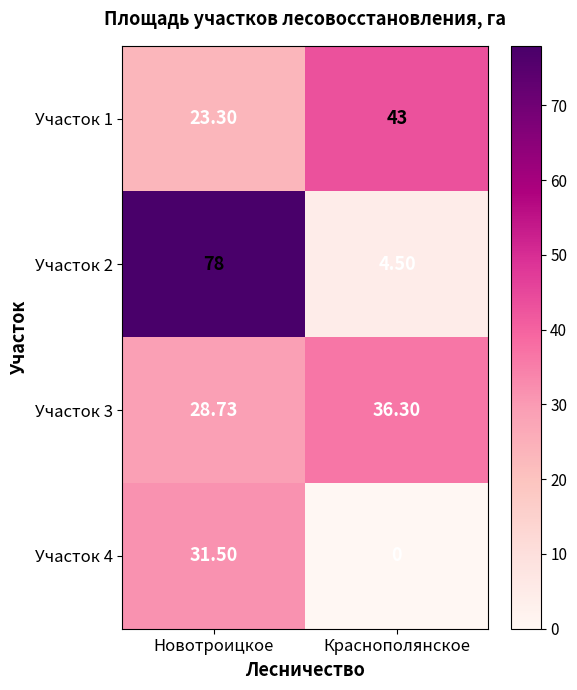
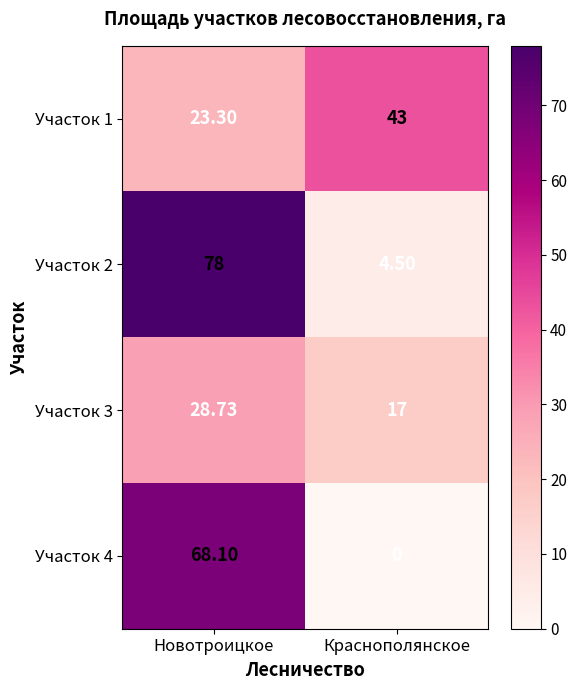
  {
    "Участок 1": {
      "Новотроицкое": 23.30,
      "Краснополянское": 43
    },
    "Участок 2": {
      "Новотроицкое": 78
    },
    "Участок 3": {
      "Новотроицкое": 28.73,
-     "Краснополянское": 36.30
+     "Краснополянское": 17
    },
    "Участок 4": {
-     "Новотроицкое": 31.50
+     "Новотроицкое": 68.10
    }
  }
